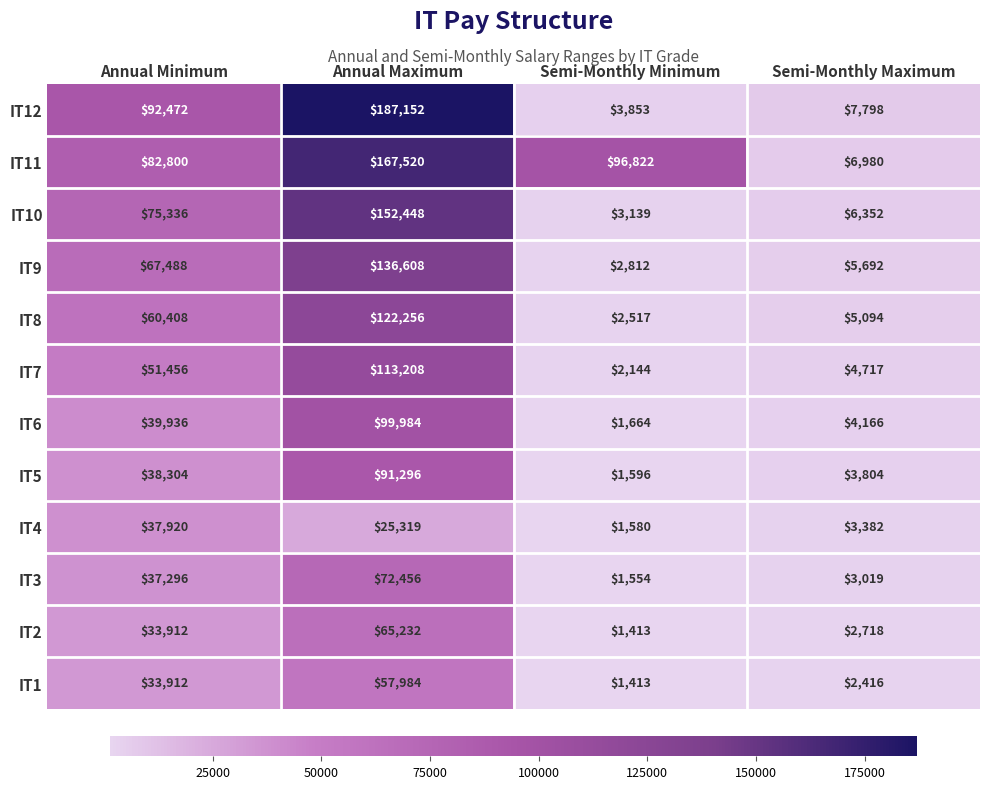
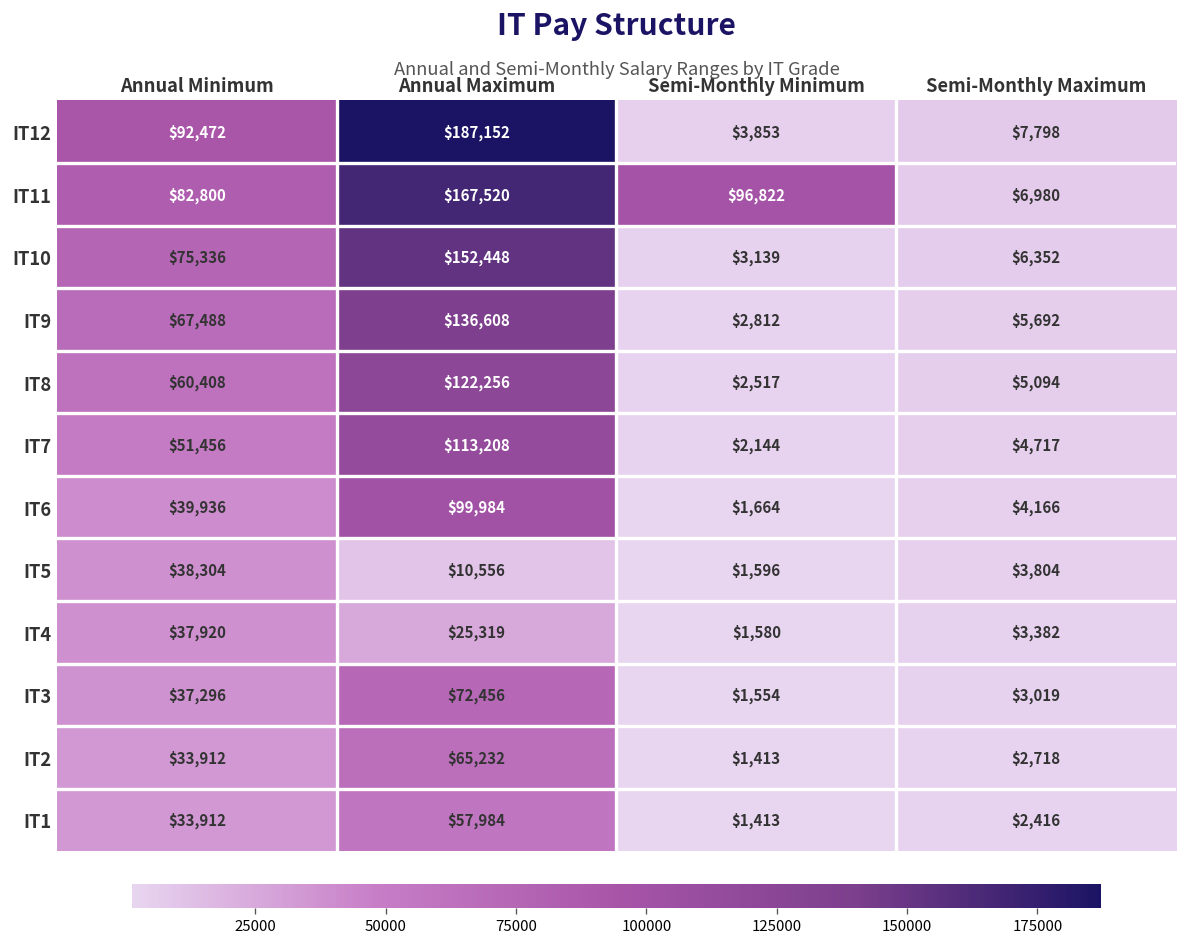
  {
    "IT12": {
      "Annual Minimum": "$92,472",
      "Annual Maximum": "$187,152",
      "Semi-Monthly Minimum": "$3,853",
      "Semi-Monthly Maximum": "$7,798"
    },
    "IT11": {
      "Annual Minimum": "$82,800",
      "Annual Maximum": "$167,520",
      "Semi-Monthly Minimum": "$96,822",
      "Semi-Monthly Maximum": "$6,980"
    },
    "IT10": {
      "Annual Minimum": "$75,336",
      "Annual Maximum": "$152,448",
      "Semi-Monthly Minimum": "$3,139",
      "Semi-Monthly Maximum": "$6,352"
    },
    "IT9": {
      "Annual Minimum": "$67,488",
      "Annual Maximum": "$136,608",
      "Semi-Monthly Minimum": "$2,812",
      "Semi-Monthly Maximum": "$5,692"
    },
    "IT8": {
      "Annual Minimum": "$60,408",
      "Annual Maximum": "$122,256",
      "Semi-Monthly Minimum": "$2,517",
      "Semi-Monthly Maximum": "$5,094"
    },
    "IT7": {
      "Annual Minimum": "$51,456",
      "Annual Maximum": "$113,208",
      "Semi-Monthly Minimum": "$2,144",
      "Semi-Monthly Maximum": "$4,717"
    },
    "IT6": {
      "Annual Minimum": "$39,936",
      "Annual Maximum": "$99,984",
      "Semi-Monthly Minimum": "$1,664",
      "Semi-Monthly Maximum": "$4,166"
    },
    "IT5": {
      "Annual Minimum": "$38,304",
-     "Annual Maximum": "$91,296",
+     "Annual Maximum": "$10,556",
      "Semi-Monthly Minimum": "$1,596",
      "Semi-Monthly Maximum": "$3,804"
    },
    "IT4": {
      "Annual Minimum": "$37,920",
      "Annual Maximum": "$25,319",
      "Semi-Monthly Minimum": "$1,580",
      "Semi-Monthly Maximum": "$3,382"
    },
    "IT3": {
      "Annual Minimum": "$37,296",
      "Annual Maximum": "$72,456",
      "Semi-Monthly Minimum": "$1,554",
      "Semi-Monthly Maximum": "$3,019"
    },
    "IT2": {
      "Annual Minimum": "$33,912",
      "Annual Maximum": "$65,232",
      "Semi-Monthly Minimum": "$1,413",
      "Semi-Monthly Maximum": "$2,718"
    },
    "IT1": {
      "Annual Minimum": "$33,912",
      "Annual Maximum": "$57,984",
      "Semi-Monthly Minimum": "$1,413",
      "Semi-Monthly Maximum": "$2,416"
    }
  }
